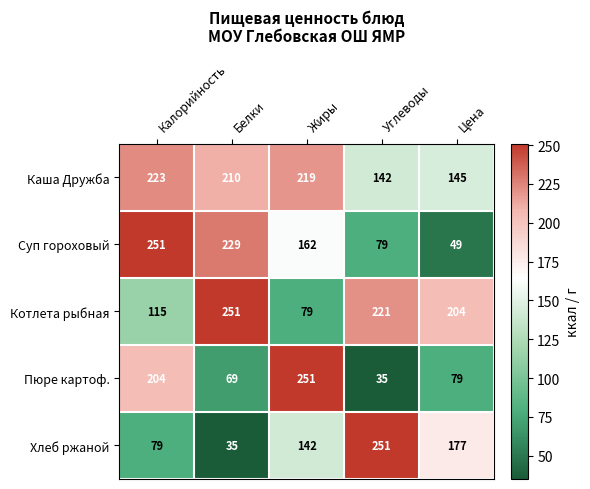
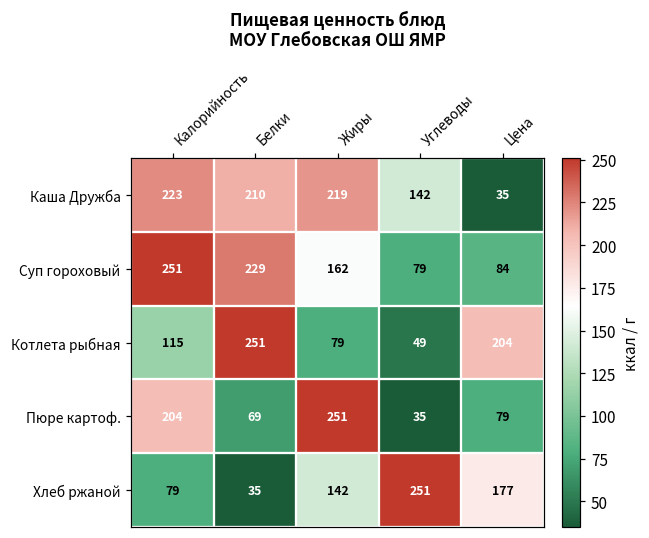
  {
    "Каша Дружба": {
      "Калорийность": 223,
      "Белки": 210,
      "Жиры": 219,
      "Углеводы": 142,
-     "Цена": 145
+     "Цена": 35
    },
    "Суп гороховый": {
      "Калорийность": 251,
      "Белки": 229,
      "Жиры": 162,
      "Углеводы": 79,
-     "Цена": 49
+     "Цена": 84
    },
    "Котлета рыбная": {
      "Калорийность": 115,
      "Белки": 251,
      "Жиры": 79,
-     "Углеводы": 221,
+     "Углеводы": 49,
      "Цена": 204
    },
    "Пюре картоф.": {
      "Калорийность": 204,
      "Белки": 69,
      "Жиры": 251,
      "Углеводы": 35,
      "Цена": 79
    },
    "Хлеб ржаной": {
      "Калорийность": 79,
      "Белки": 35,
      "Жиры": 142,
      "Углеводы": 251,
      "Цена": 177
    }
  }
